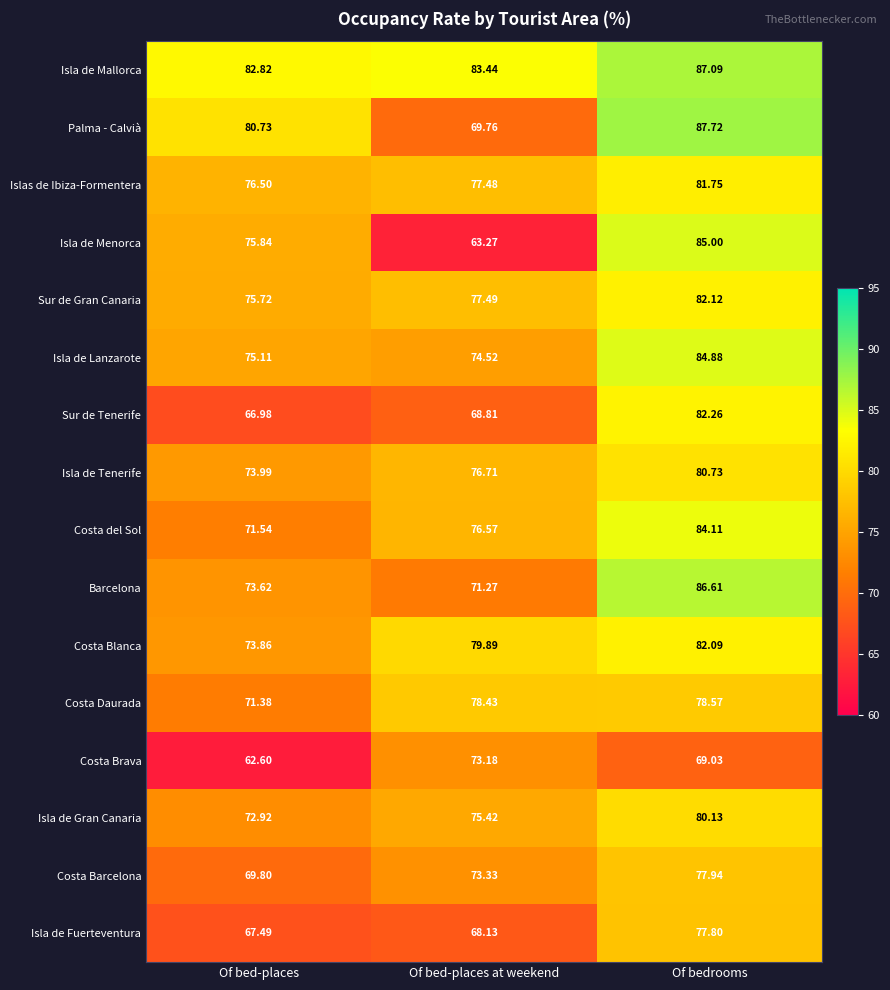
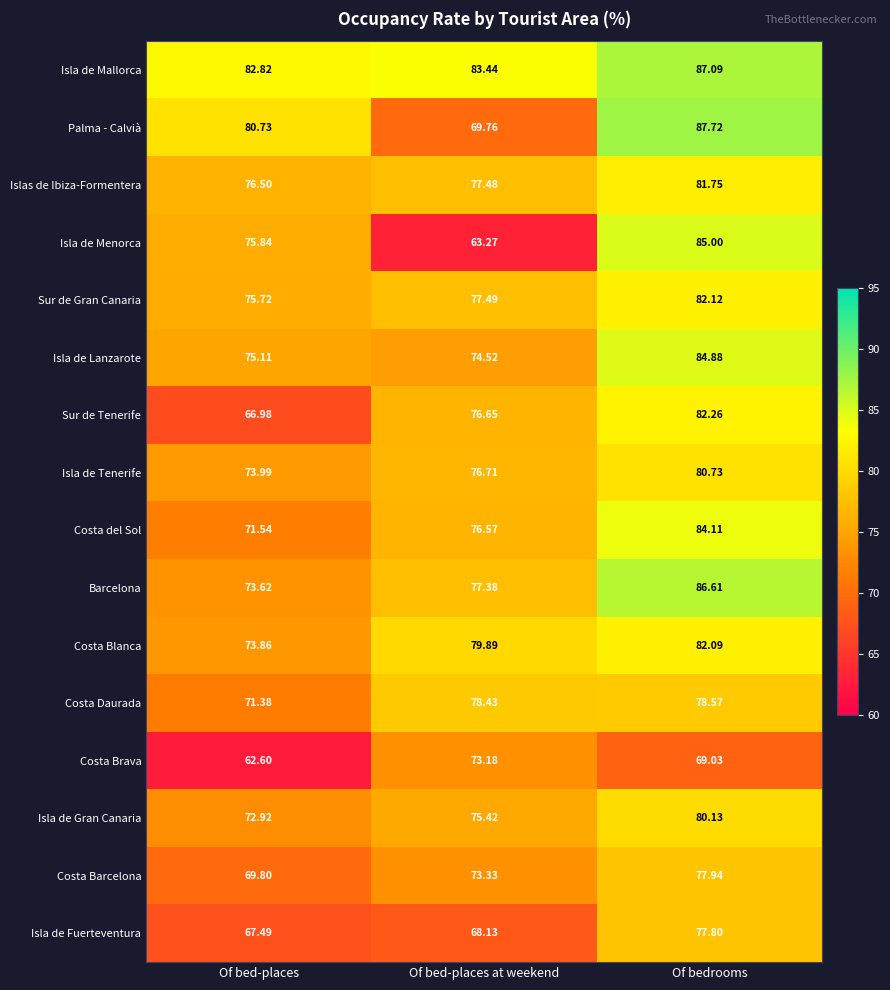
  {
    "Isla de Mallorca": {
      "Of bed-places": 82.82,
      "Of bed-places at weekend": 83.44,
      "Of bedrooms": 87.09
    },
    "Palma - Calvià": {
      "Of bed-places": 80.73,
      "Of bed-places at weekend": 69.76,
      "Of bedrooms": 87.72
    },
    "Islas de Ibiza-Formentera": {
      "Of bed-places": 76.50,
      "Of bed-places at weekend": 77.48,
      "Of bedrooms": 81.75
    },
    "Isla de Menorca": {
      "Of bed-places": 75.84,
      "Of bed-places at weekend": 63.27,
      "Of bedrooms": 85.00
    },
    "Sur de Gran Canaria": {
      "Of bed-places": 75.72,
      "Of bed-places at weekend": 77.49,
      "Of bedrooms": 82.12
    },
    "Isla de Lanzarote": {
      "Of bed-places": 75.11,
      "Of bed-places at weekend": 74.52,
      "Of bedrooms": 84.88
    },
    "Sur de Tenerife": {
      "Of bed-places": 66.98,
-     "Of bed-places at weekend": 68.81,
+     "Of bed-places at weekend": 76.65,
      "Of bedrooms": 82.26
    },
    "Isla de Tenerife": {
      "Of bed-places": 73.99,
      "Of bed-places at weekend": 76.71,
      "Of bedrooms": 80.73
    },
    "Costa del Sol": {
      "Of bed-places": 71.54,
      "Of bed-places at weekend": 76.57,
      "Of bedrooms": 84.11
    },
    "Barcelona": {
      "Of bed-places": 73.62,
-     "Of bed-places at weekend": 71.27,
+     "Of bed-places at weekend": 77.38,
      "Of bedrooms": 86.61
    },
    "Costa Blanca": {
      "Of bed-places": 73.86,
      "Of bed-places at weekend": 79.89,
      "Of bedrooms": 82.09
    },
    "Costa Daurada": {
      "Of bed-places": 71.38,
      "Of bed-places at weekend": 78.43,
      "Of bedrooms": 78.57
    },
    "Costa Brava": {
      "Of bed-places": 62.60,
      "Of bed-places at weekend": 73.18,
      "Of bedrooms": 69.03
    },
    "Isla de Gran Canaria": {
      "Of bed-places": 72.92,
      "Of bed-places at weekend": 75.42,
      "Of bedrooms": 80.13
    },
    "Costa Barcelona": {
      "Of bed-places": 69.80,
      "Of bed-places at weekend": 73.33,
      "Of bedrooms": 77.94
    },
    "Isla de Fuerteventura": {
      "Of bed-places": 67.49,
      "Of bed-places at weekend": 68.13,
      "Of bedrooms": 77.80
    }
  }
